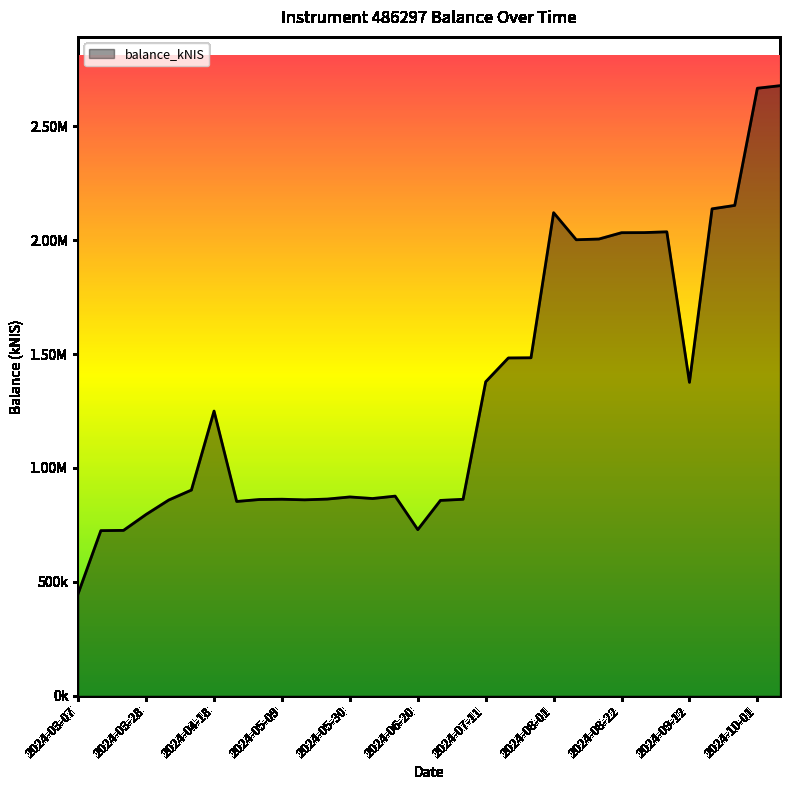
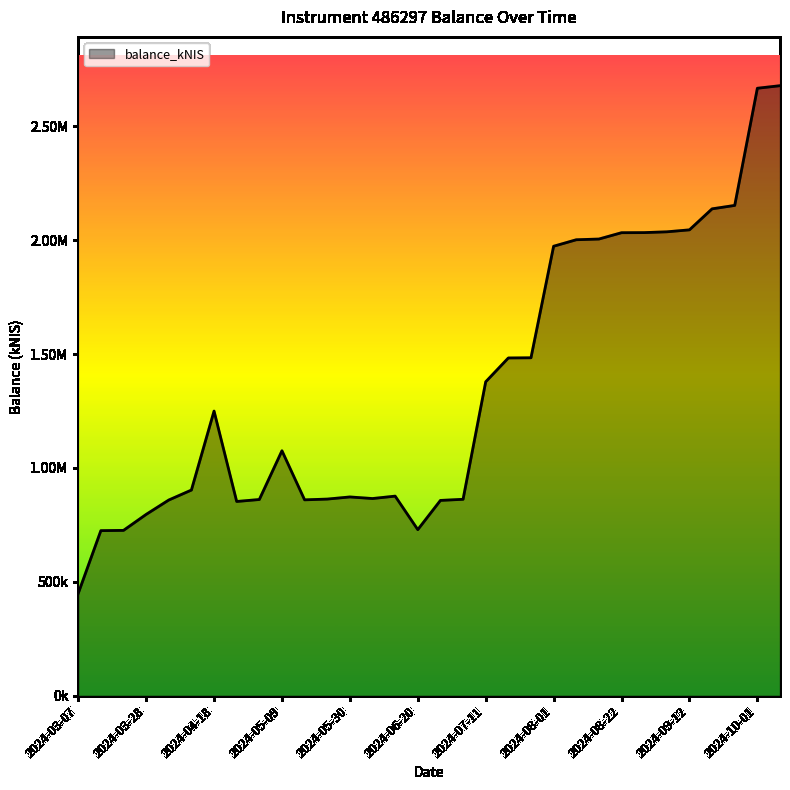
  {
    "2024-03-07": 450000,
    "2024-03-28": 800000,
    "2024-04-18": 1250000,
-   "2024-05-09": 860000,
+   "2024-05-09": 1080000,
    "2024-05-30": 870000,
    "2024-06-20": 730000,
    "2024-07-11": 1380000,
-   "2024-08-01": 2120000,
+   "2024-08-01": 1970000,
    "2024-08-22": 2030000,
-   "2024-09-12": 1380000,
+   "2024-09-12": 2050000,
    "2024-10-01": 2670000
  }
